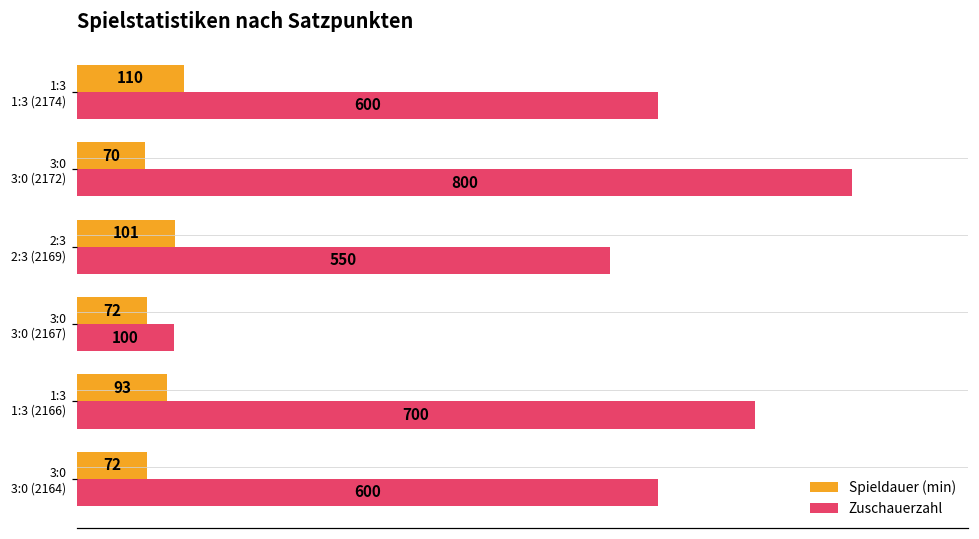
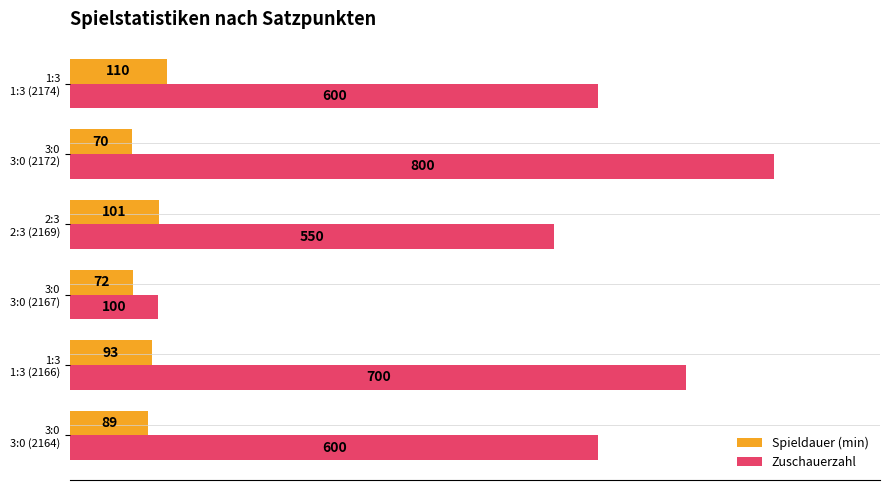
  {
    "Spieldauer (min)": {
      "1:3 1:3 (2174)": 110,
      "3:0 3:0 (2172)": 70,
      "2:3 2:3 (2169)": 101,
      "3:0 3:0 (2167)": 72,
      "1:3 1:3 (2166)": 93,
-     "3:0 3:0 (2164)": 72
+     "3:0 3:0 (2164)": 89
    },
    "Zuschauerzahl": {
      "1:3 1:3 (2174)": 600,
      "3:0 3:0 (2172)": 800,
      "2:3 2:3 (2169)": 550,
      "3:0 3:0 (2167)": 100,
      "1:3 1:3 (2166)": 700,
      "3:0 3:0 (2164)": 600
    }
  }
